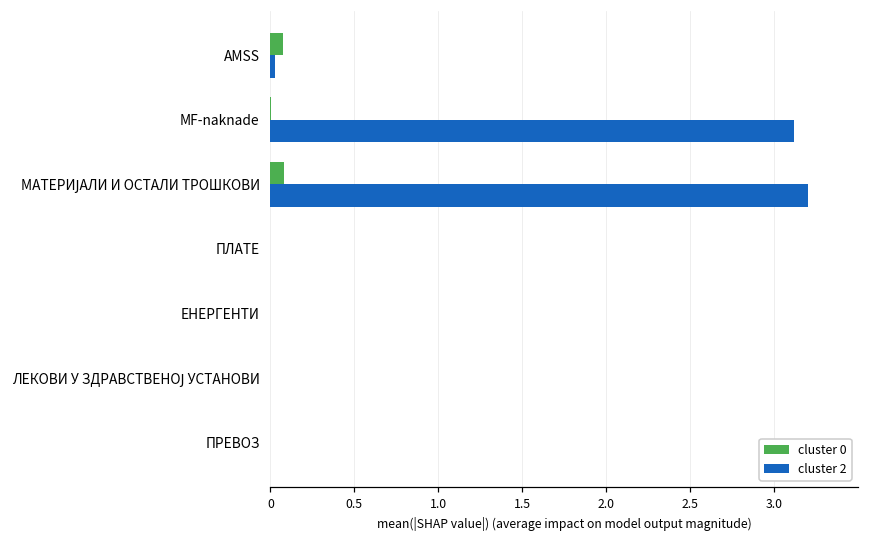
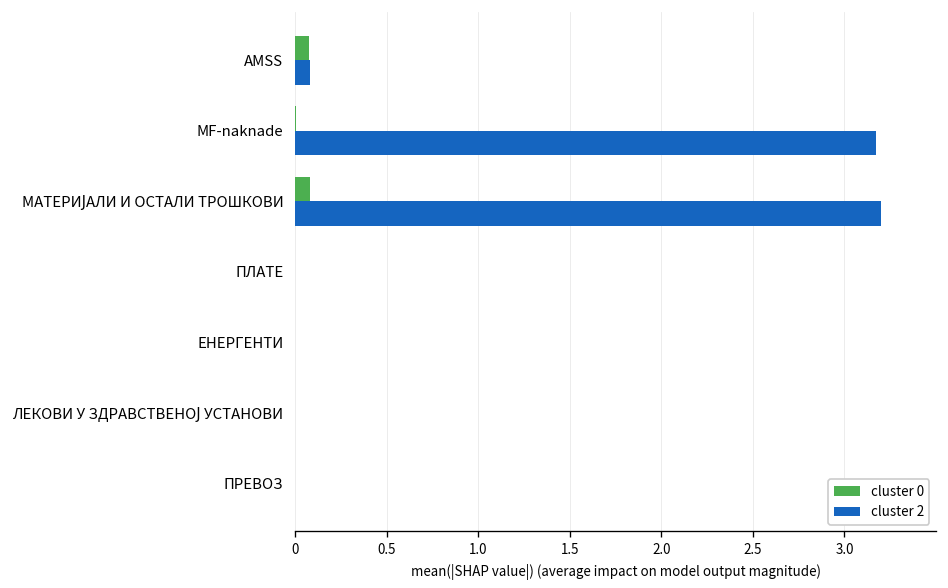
  {
    "cluster 0": {
      "AMSS": 0.08,
      "МАТЕРИЈАЛИ И ОСТАЛИ ТРОШКОВИ": 0.08,
      "ПЛАТЕ": 0.00,
      "ЕНЕРГЕНТИ": 0.00,
      "ЛЕКОВИ У ЗДРАВСТВЕНОЈ УСТАНОВИ": 0.00,
      "ПРЕВОЗ": 0.00
    },
    "cluster 2": {
-     "AMSS": 0.03,
-     "MF-naknade": 3.12,
+     "AMSS": 0.08,
+     "MF-naknade": 3.17,
      "МАТЕРИЈАЛИ И ОСТАЛИ ТРОШКОВИ": 3.20,
      "ПЛАТЕ": 0.00,
      "ЕНЕРГЕНТИ": 0.00,
      "ЛЕКОВИ У ЗДРАВСТВЕНОЈ УСТАНОВИ": 0.00,
      "ПРЕВОЗ": 0.00
    }
  }
